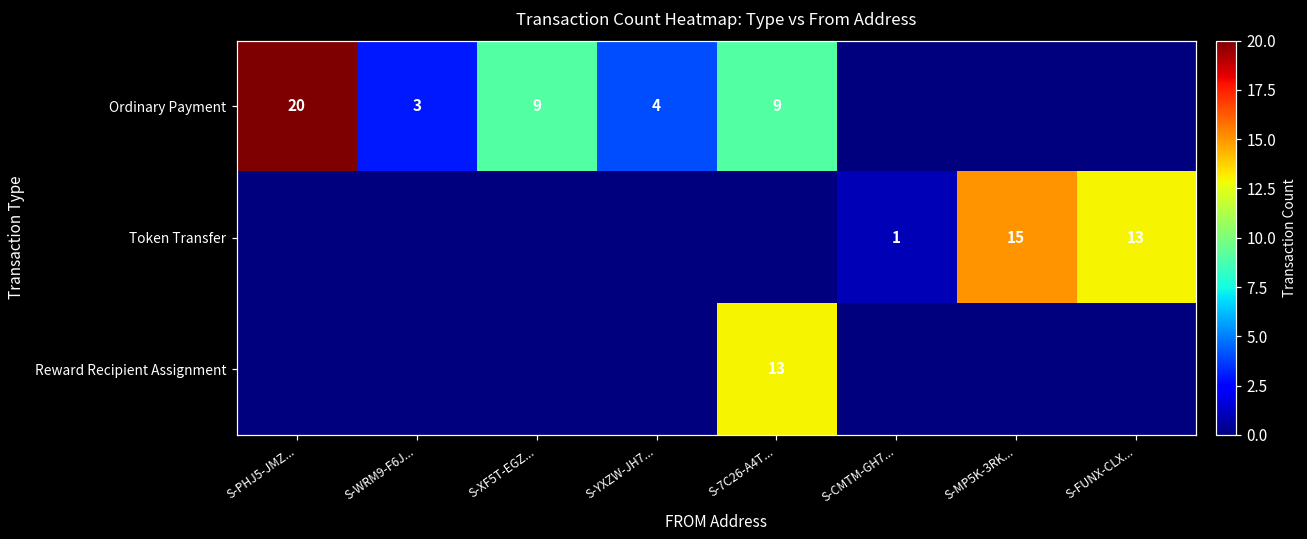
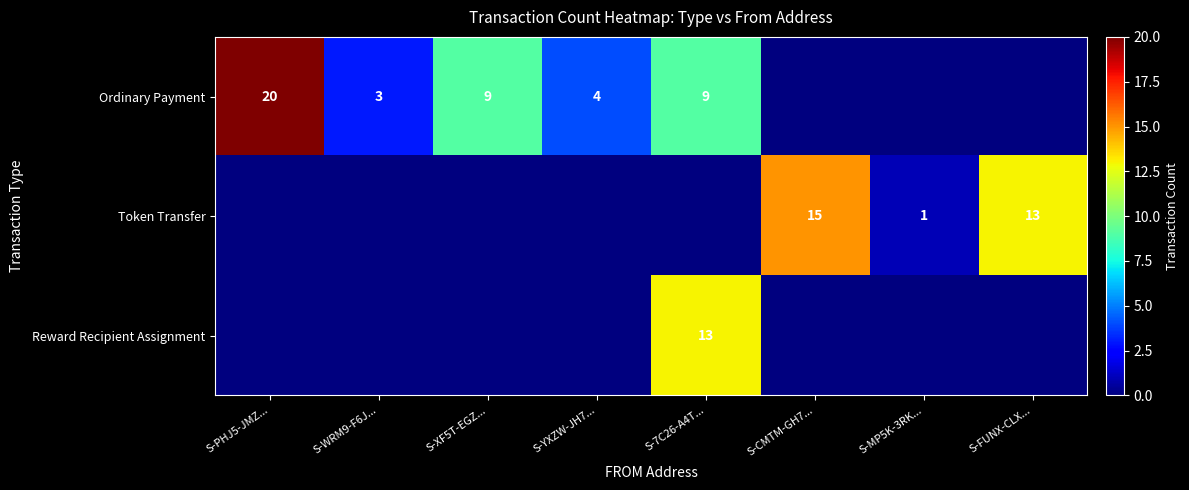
  {
    "Ordinary Payment": {
      "S-PHJ5-JMZ...": 20,
      "S-WRM9-F6J...": 3,
      "S-XF5T-EGZ...": 9,
      "S-YXZW-JH7...": 4,
      "S-7C26-A4T...": 9
    },
    "Token Transfer": {
-     "S-CMTM-GH7...": 1,
-     "S-MP5K-3RK...": 15,
+     "S-CMTM-GH7...": 15,
+     "S-MP5K-3RK...": 1,
      "S-FUNX-CLX...": 13
    },
    "Reward Recipient Assignment": {
      "S-7C26-A4T...": 13
    }
  }
